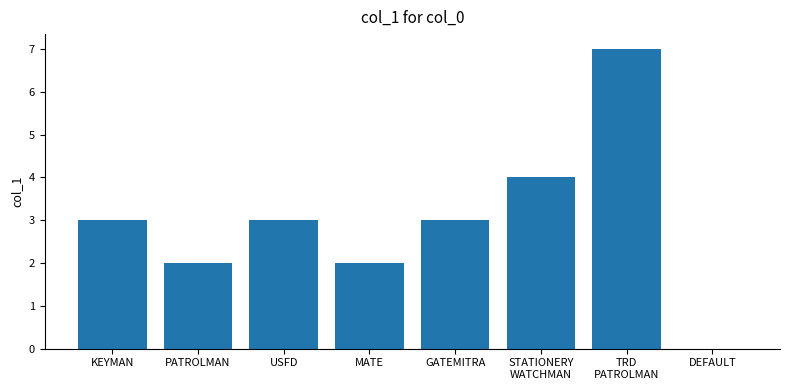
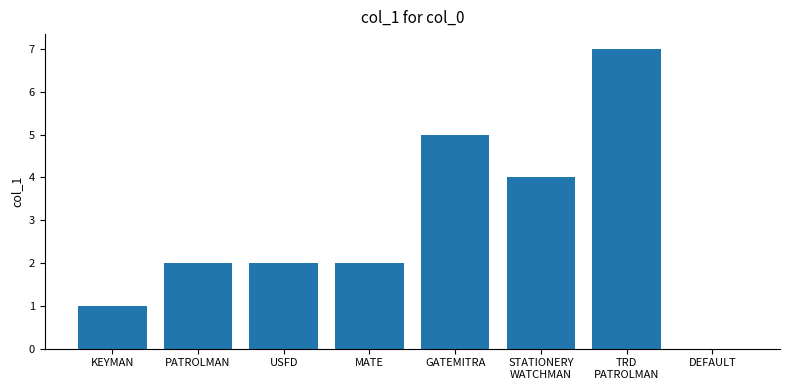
  {
-   "KEYMAN": 3,
+   "KEYMAN": 1,
    "PATROLMAN": 2,
-   "USFD": 3,
+   "USFD": 2,
    "MATE": 2,
-   "GATEMITRA": 3,
+   "GATEMITRA": 5,
    "STATIONERY WATCHMAN": 4,
    "TRD PATROLMAN": 7,
    "DEFAULT": 0
  }
